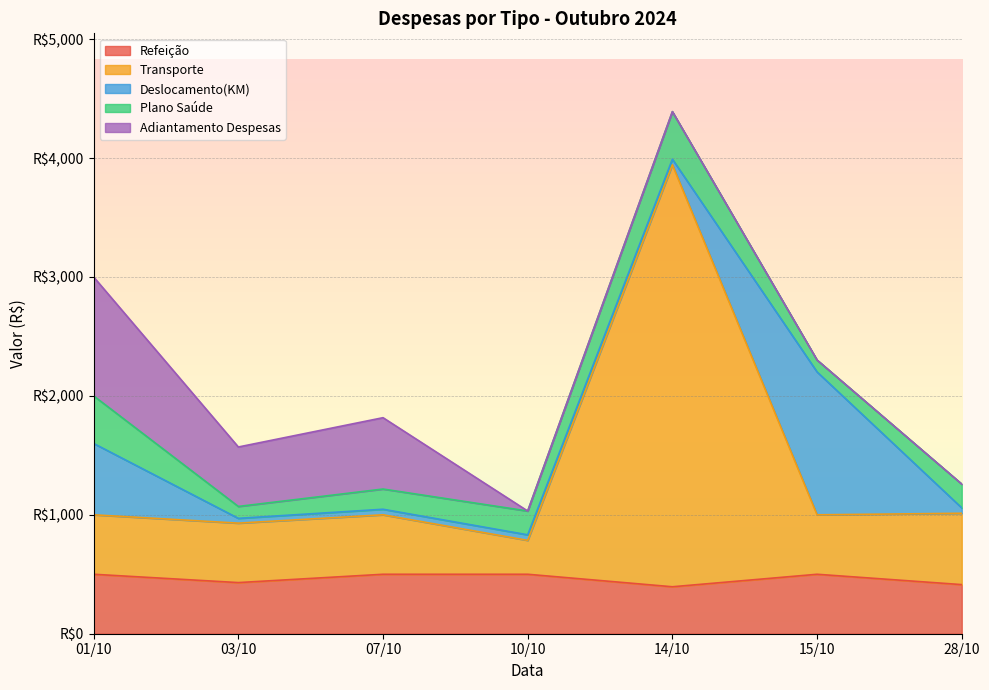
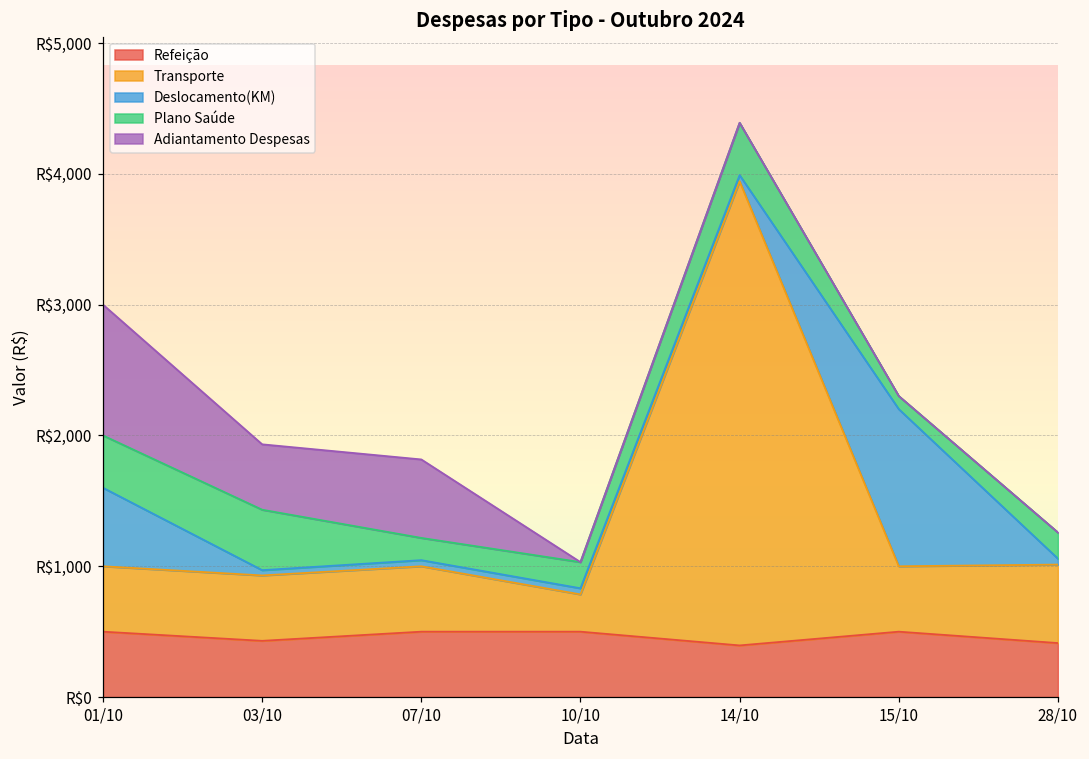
  {
    "Refeição": {
      "01/10": "R$500",
      "03/10": "R$430",
      "07/10": "R$500",
      "10/10": "R$500",
      "14/10": "R$390",
      "15/10": "R$500",
      "28/10": "R$410"
    },
    "Transporte": {
      "01/10": "R$500",
      "03/10": "R$500",
      "07/10": "R$500",
      "10/10": "R$290",
      "14/10": "R$3,550",
      "15/10": "R$500",
      "28/10": "R$600"
    },
    "Deslocamento(KM)": {
      "01/10": "R$600",
      "03/10": "R$40",
      "07/10": "R$50",
      "10/10": "R$50",
      "14/10": "R$50",
      "15/10": "R$1,200",
      "28/10": "R$50"
    },
    "Plano Saúde": {
      "01/10": "R$400",
-     "03/10": "R$100",
+     "03/10": "R$460",
      "07/10": "R$170"
    },
    "Adiantamento Despesas": {
      "01/10": "R$1,000",
      "03/10": "R$500",
      "07/10": "R$600"
    }
  }
